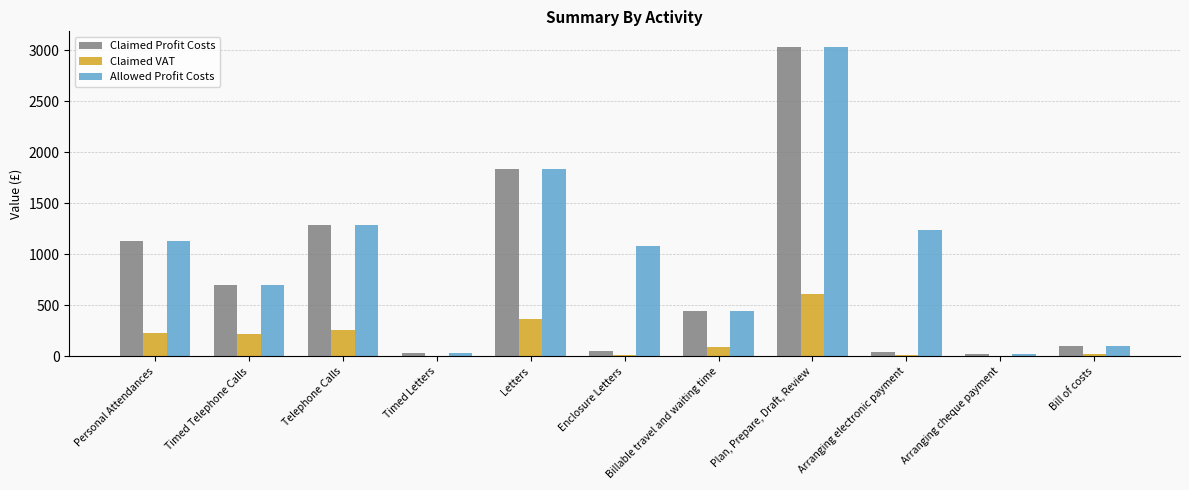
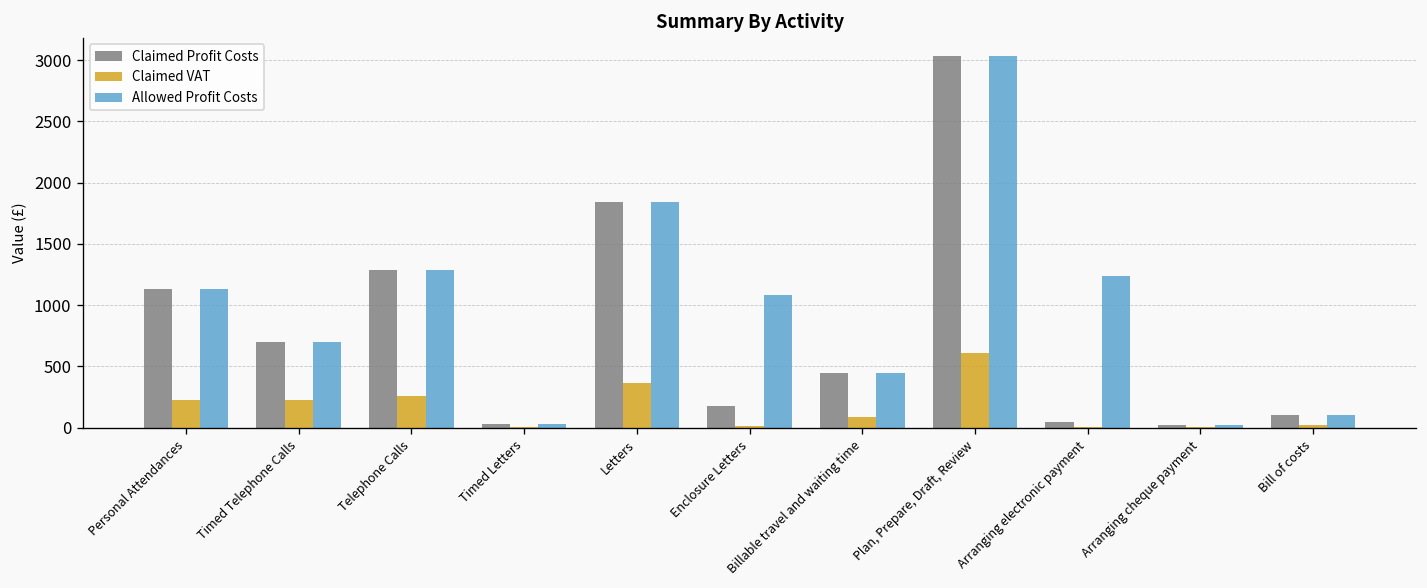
  {
    "Claimed Profit Costs": {
      "Personal Attendances": 1130,
      "Timed Telephone Calls": 700,
      "Telephone Calls": 1290,
      "Timed Letters": 30,
      "Letters": 1840,
-     "Enclosure Letters": 60,
+     "Enclosure Letters": 180,
      "Billable travel and waiting time": 440,
      "Plan, Prepare, Draft, Review": 3030,
      "Arranging electronic payment": 40,
      "Bill of costs": 100
    },
    "Claimed VAT": {
      "Personal Attendances": 230,
      "Timed Telephone Calls": 220,
      "Telephone Calls": 260,
      "Letters": 370,
      "Billable travel and waiting time": 90,
      "Plan, Prepare, Draft, Review": 610
    },
    "Allowed Profit Costs": {
      "Personal Attendances": 1130,
      "Timed Telephone Calls": 700,
      "Telephone Calls": 1290,
      "Timed Letters": 30,
      "Letters": 1840,
      "Enclosure Letters": 1080,
      "Billable travel and waiting time": 440,
      "Plan, Prepare, Draft, Review": 3030,
      "Arranging electronic payment": 1240,
      "Bill of costs": 100
    }
  }
